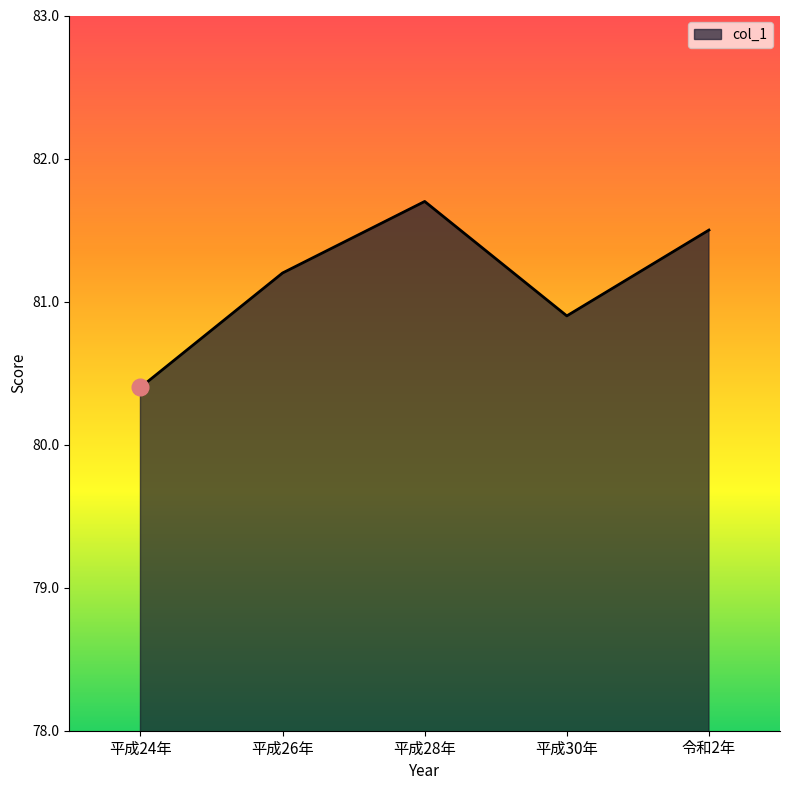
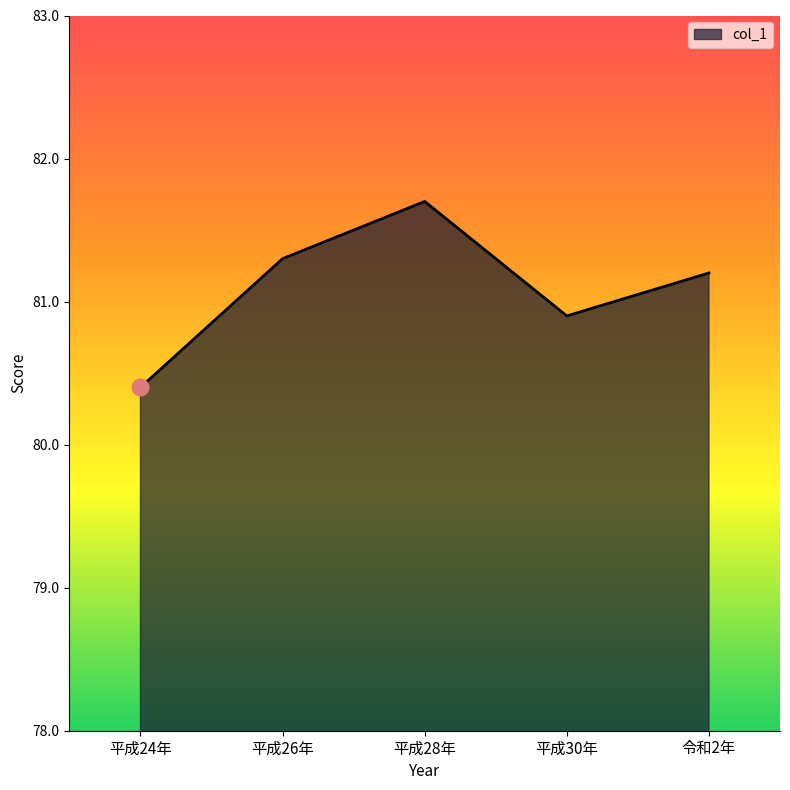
  {
    "col_1": {
-     "平成26年": 81.2,
+     "平成26年": 81.3,
      "平成28年": 81.7,
      "平成30年": 80.9,
-     "令和2年": 81.5
+     "令和2年": 81.2
    }
  }
